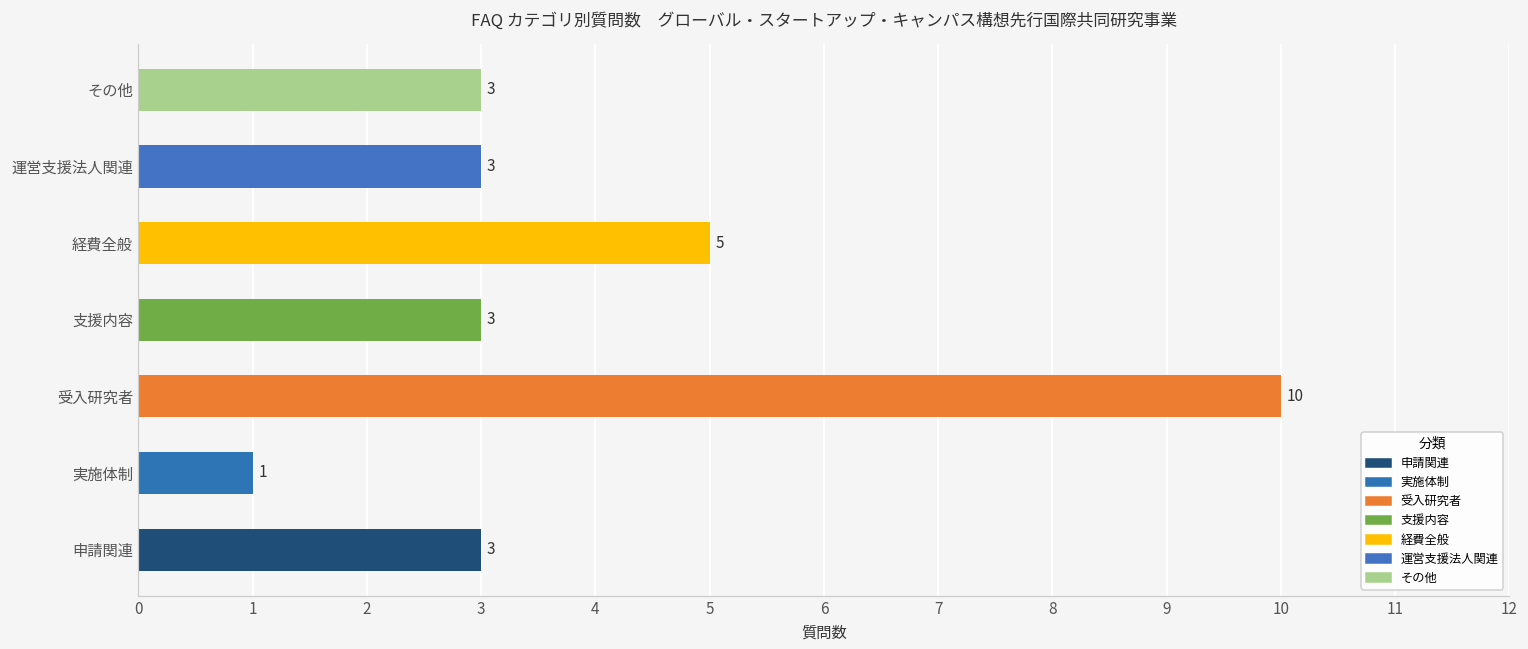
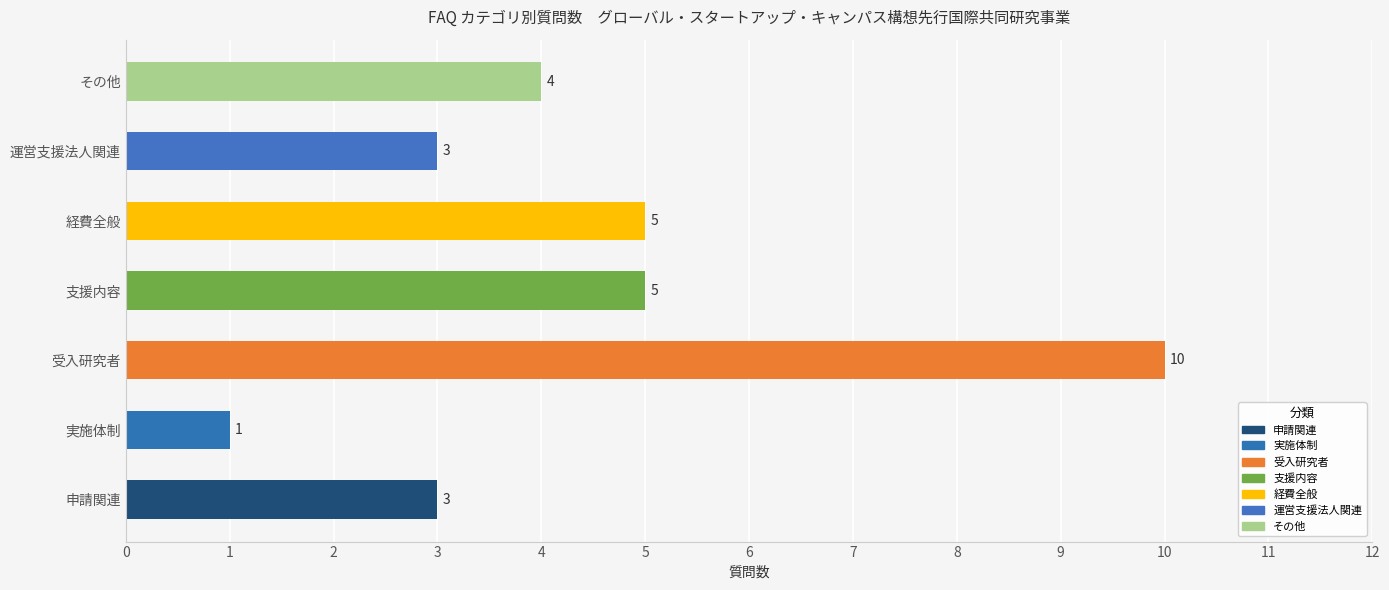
  {
-   "その他": 3,
+   "その他": 4,
    "運営支援法人関連": 3,
    "経費全般": 5,
-   "支援内容": 3,
+   "支援内容": 5,
    "受入研究者": 10,
    "実施体制": 1,
    "申請関連": 3
  }
